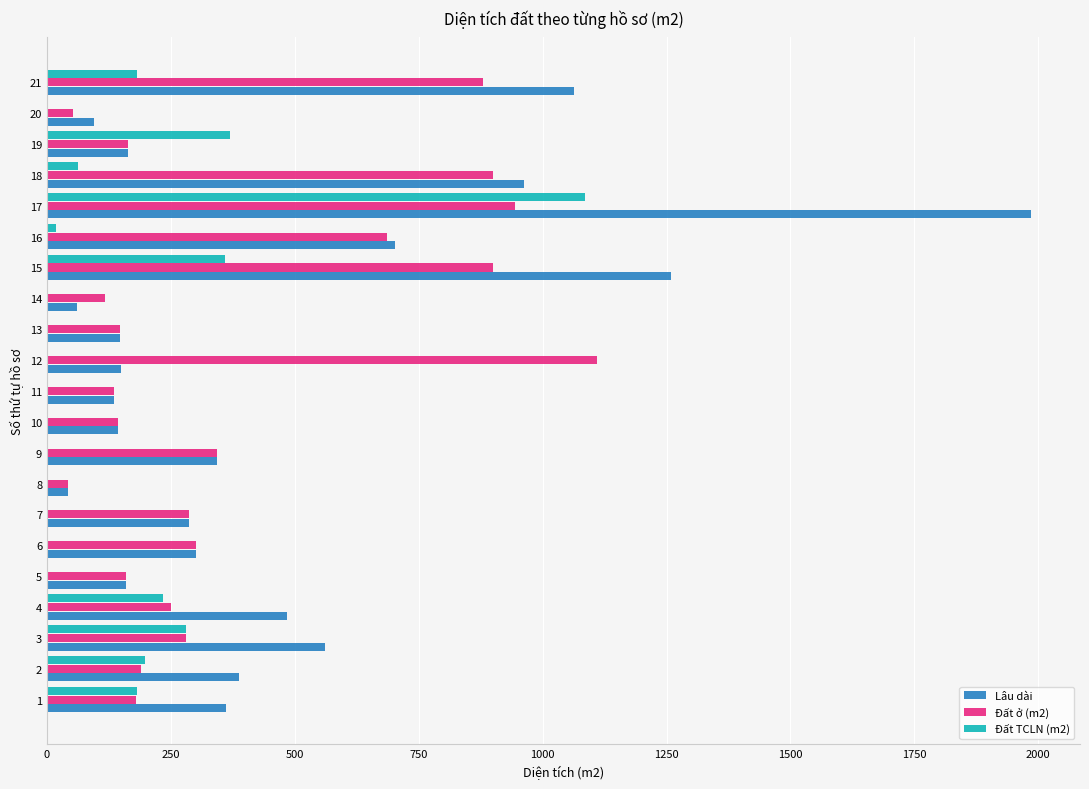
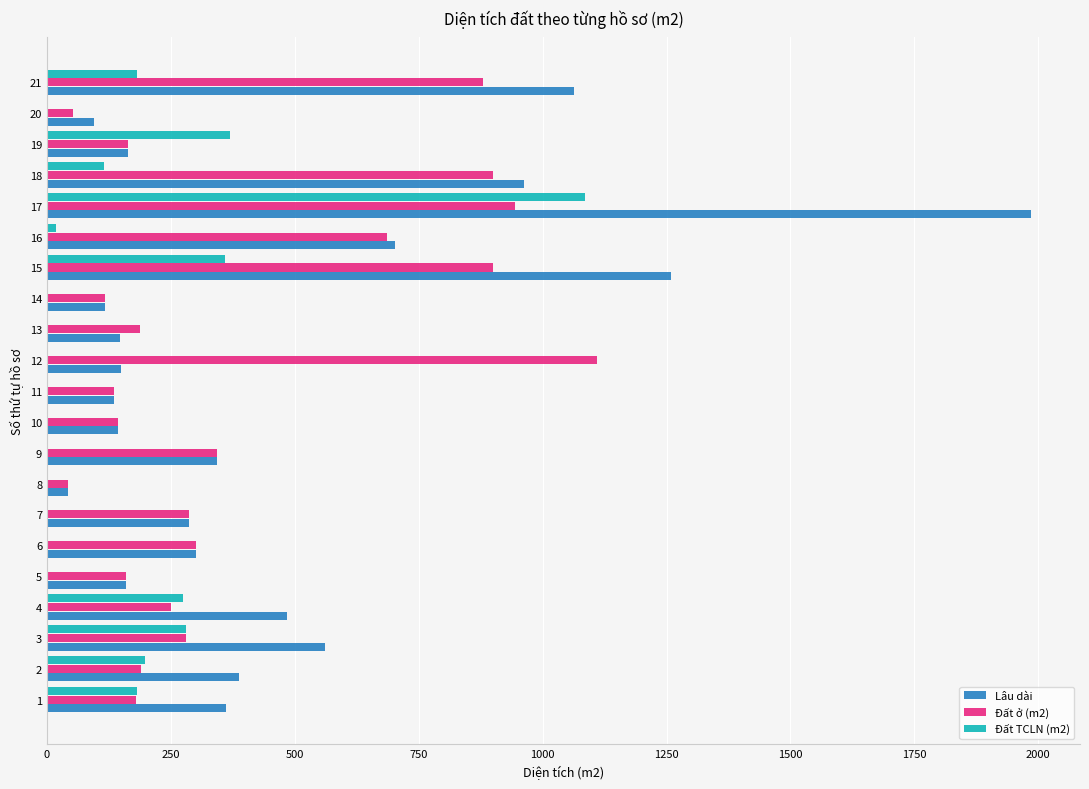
  {
    "Lâu dài": {
      "21": 1060,
      "20": 90,
      "19": 160,
      "18": 960,
      "17": 1980,
      "16": 700,
      "15": 1260,
-     "14": 60,
+     "14": 120,
      "13": 150,
      "12": 150,
      "11": 140,
      "10": 140,
      "9": 340,
      "8": 40,
      "7": 290,
      "6": 300,
      "5": 160,
      "4": 480,
      "3": 560,
      "2": 390,
      "1": 360
    },
    "Đất ở (m2)": {
      "21": 880,
      "20": 50,
      "19": 160,
      "18": 900,
      "17": 940,
      "16": 680,
      "15": 900,
      "14": 120,
-     "13": 150,
+     "13": 190,
      "12": 1110,
      "11": 140,
      "10": 140,
      "9": 340,
      "8": 40,
      "7": 290,
      "6": 300,
      "5": 160,
      "4": 250,
      "3": 280,
      "2": 190,
      "1": 180
    },
    "Đất TCLN (m2)": {
      "21": 180,
      "19": 370,
-     "18": 60,
+     "18": 110,
      "17": 1080,
      "16": 20,
      "15": 360,
      "14": 0,
      "13": 0,
      "12": 0,
      "11": 0,
      "10": 0,
      "9": 0,
      "8": 0,
      "7": 0,
      "6": 0,
      "5": 0,
-     "4": 230,
+     "4": 270,
      "3": 280,
      "2": 200,
      "1": 180
    }
  }
